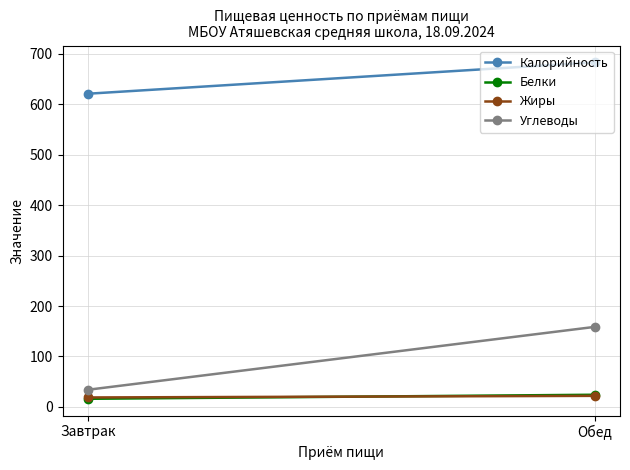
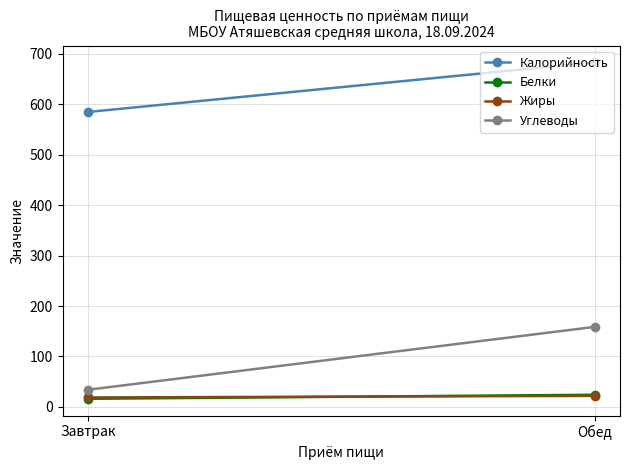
  {
    "Калорийность": {
-     "Завтрак": 620
+     "Завтрак": 580
    },
    "Углеводы": {
      "Завтрак": 30,
      "Обед": 160
    }
  }
